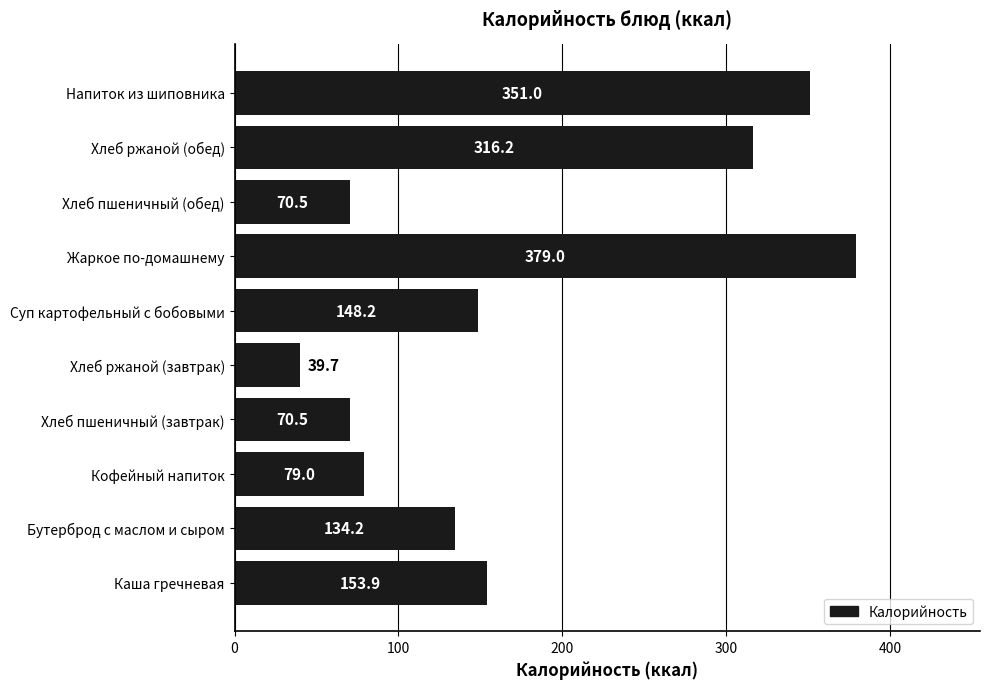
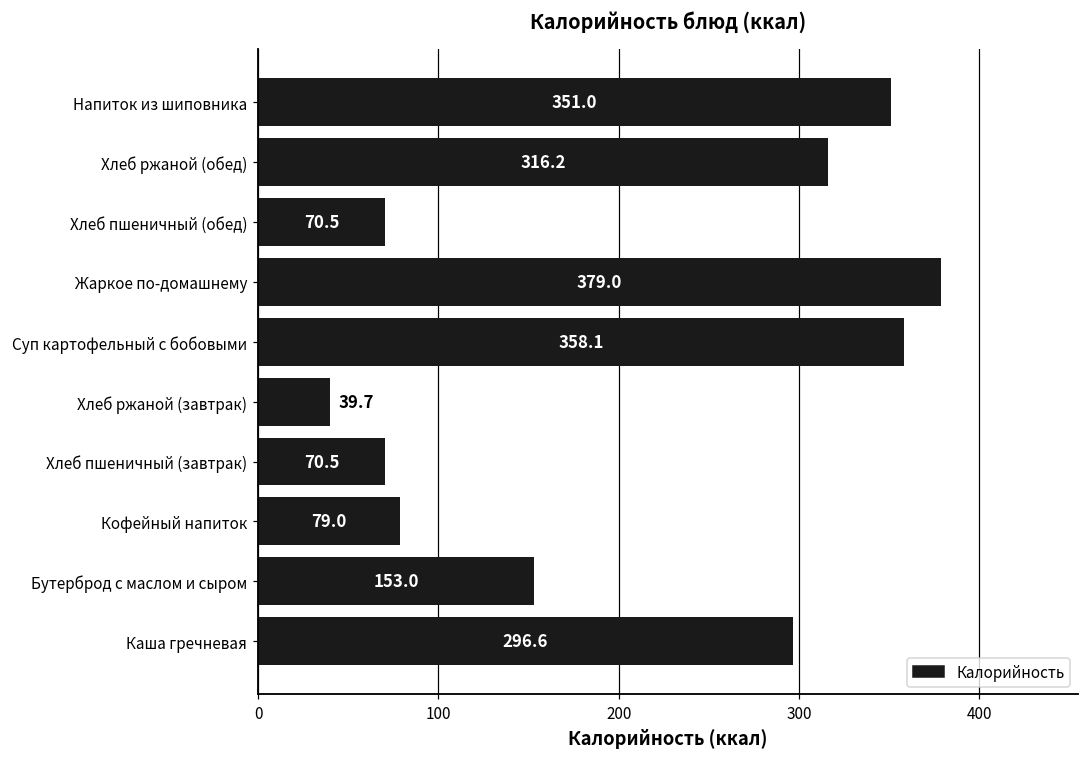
  {
    "Напиток из шиповника": 351.0,
    "Хлеб ржаной (обед)": 316.2,
    "Хлеб пшеничный (обед)": 70.5,
    "Жаркое по-домашнему": 379.0,
-   "Суп картофельный с бобовыми": 148.2,
+   "Суп картофельный с бобовыми": 358.1,
    "Хлеб ржаной (завтрак)": 39.7,
    "Хлеб пшеничный (завтрак)": 70.5,
    "Кофейный напиток": 79.0,
-   "Бутерброд с маслом и сыром": 134.2,
-   "Каша гречневая": 153.9
+   "Бутерброд с маслом и сыром": 153.0,
+   "Каша гречневая": 296.6
  }
